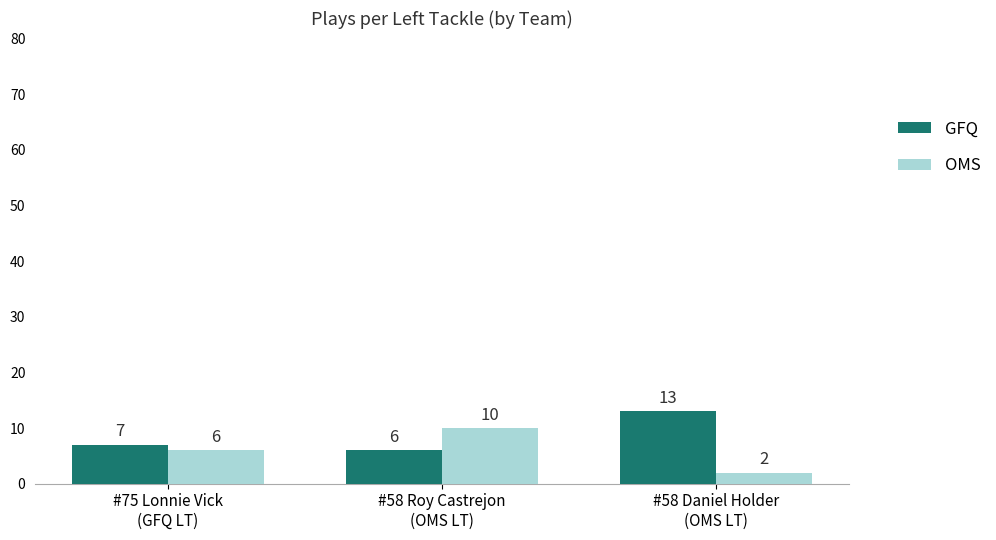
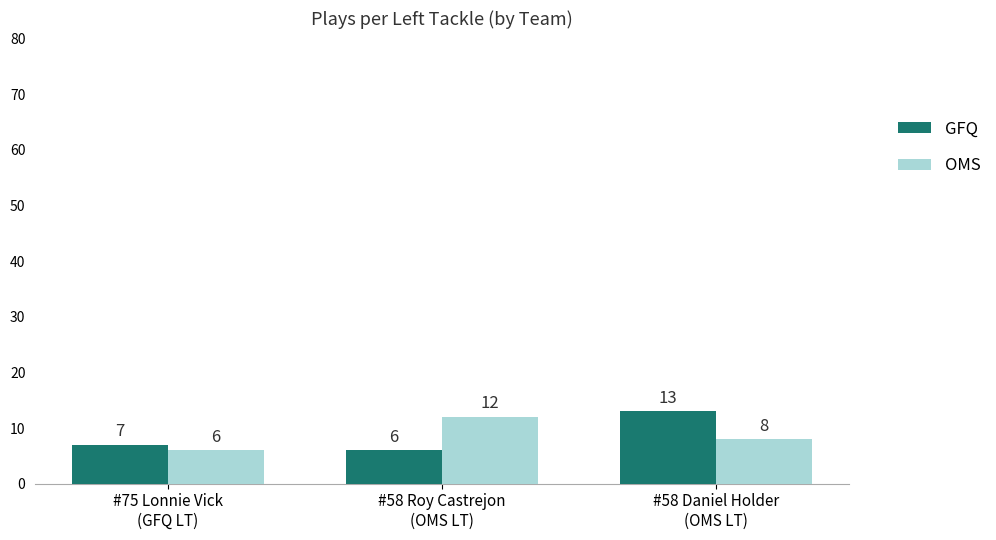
  {
    "GFQ": {
      "#75 Lonnie Vick (GFQ LT)": 7,
      "#58 Roy Castrejon (OMS LT)": 6,
      "#58 Daniel Holder (OMS LT)": 13
    },
    "OMS": {
      "#75 Lonnie Vick (GFQ LT)": 6,
-     "#58 Roy Castrejon (OMS LT)": 10,
-     "#58 Daniel Holder (OMS LT)": 2
+     "#58 Roy Castrejon (OMS LT)": 12,
+     "#58 Daniel Holder (OMS LT)": 8
    }
  }
